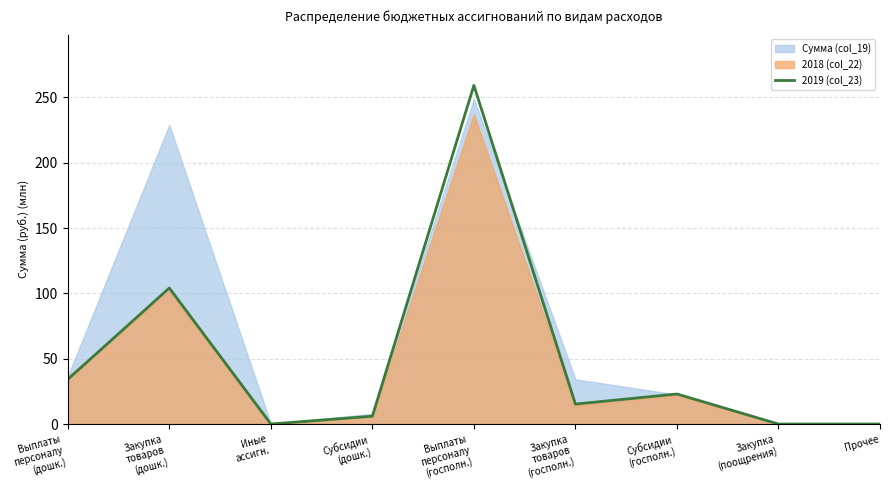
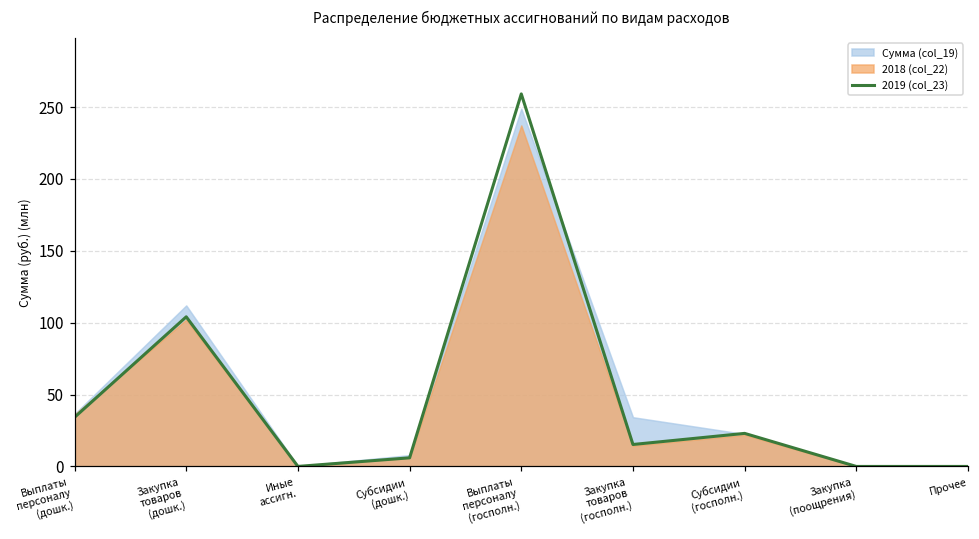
  {
    "Сумма (col_19)": {
-     "Закупка товаров (дошк.)": 229,
+     "Закупка товаров (дошк.)": 112,
      "Выплаты персоналу (госполн.)": 249,
      "Закупка товаров (госполн.)": 34
    },
    "2018 (col_22)": {
      "Закупка товаров (дошк.)": 102,
      "Выплаты персоналу (госполн.)": 237
    },
    "2019 (col_23)": {
      "Закупка товаров (дошк.)": 104,
      "Выплаты персоналу (госполн.)": 259
    }
  }
